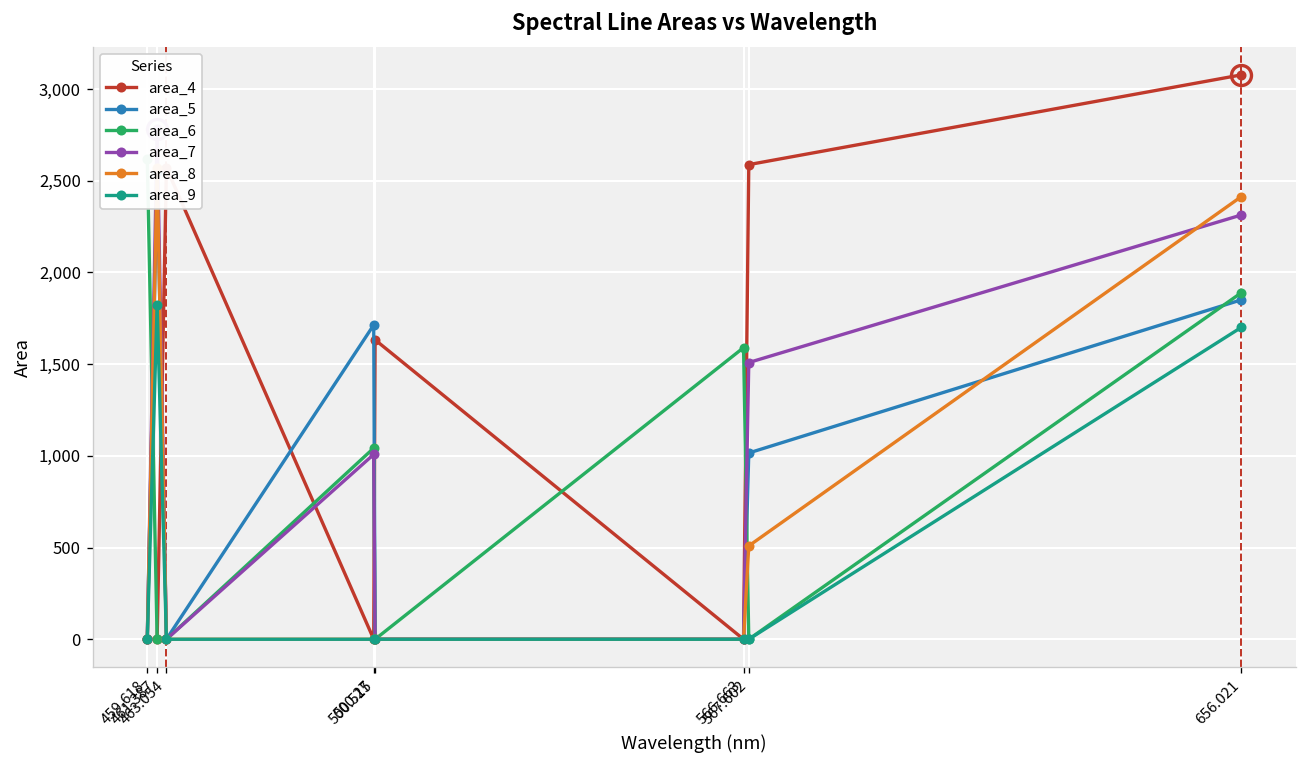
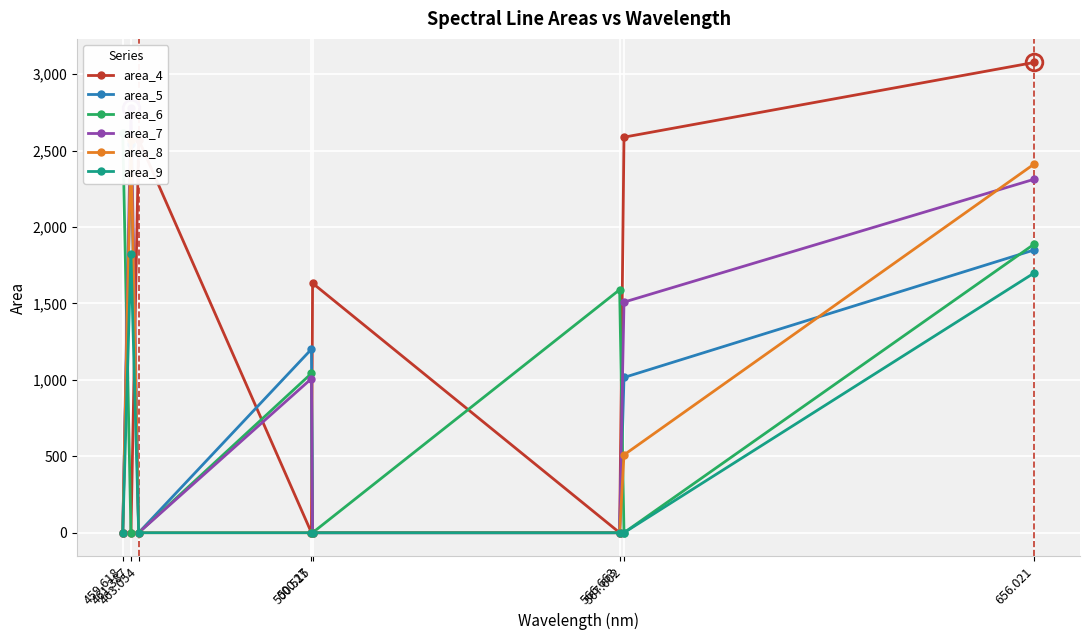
  {
    "area_5": {
-     "500.27": "1,710",
+     "500.27": "1,200",
      "567.602": "1,020",
      "656.021": "1,850"
    },
    "area_8": {
      "567.602": "510",
      "656.021": "2,410"
    }
  }
